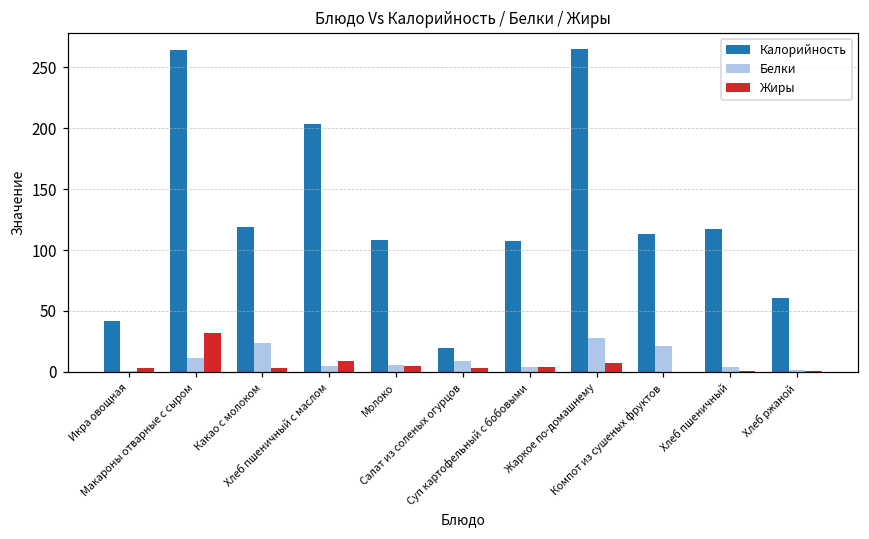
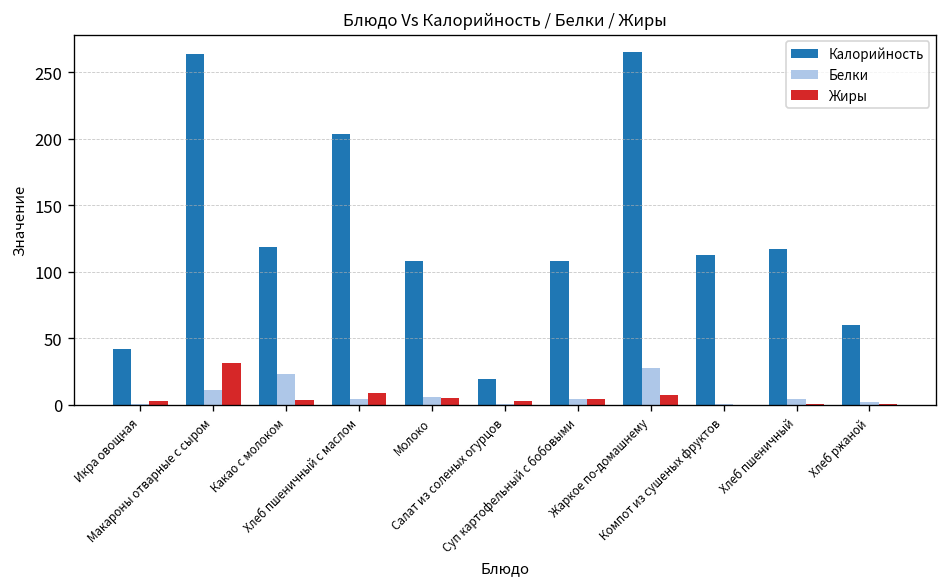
  {
    "Калорийность": {
      "Икра овощная": 42,
      "Макароны отварные с сыром": 264,
      "Какао с молоком": 119,
      "Хлеб пшеничный с маслом": 204,
      "Молоко": 108,
      "Салат из соленых огурцов": 19,
      "Суп картофельный с бобовыми": 108,
      "Жаркое по-домашнему": 265,
      "Компот из сушеных фруктов": 113,
      "Хлеб пшеничный": 118,
      "Хлеб ржаной": 60
    },
    "Белки": {
      "Макароны отварные с сыром": 11,
      "Какао с молоком": 24,
      "Хлеб пшеничный с маслом": 5,
      "Молоко": 6,
-     "Салат из соленых огурцов": 9,
+     "Салат из соленых огурцов": 1,
      "Суп картофельный с бобовыми": 4,
      "Жаркое по-домашнему": 28,
-     "Компот из сушеных фруктов": 21,
+     "Компот из сушеных фруктов": 0,
      "Хлеб пшеничный": 4
    },
    "Жиры": {
      "Икра овощная": 3,
      "Макароны отварные с сыром": 32,
      "Какао с молоком": 4,
      "Хлеб пшеничный с маслом": 9,
      "Молоко": 5,
      "Салат из соленых огурцов": 3,
      "Суп картофельный с бобовыми": 4,
      "Жаркое по-домашнему": 7,
      "Компот из сушеных фруктов": 0
    }
  }
